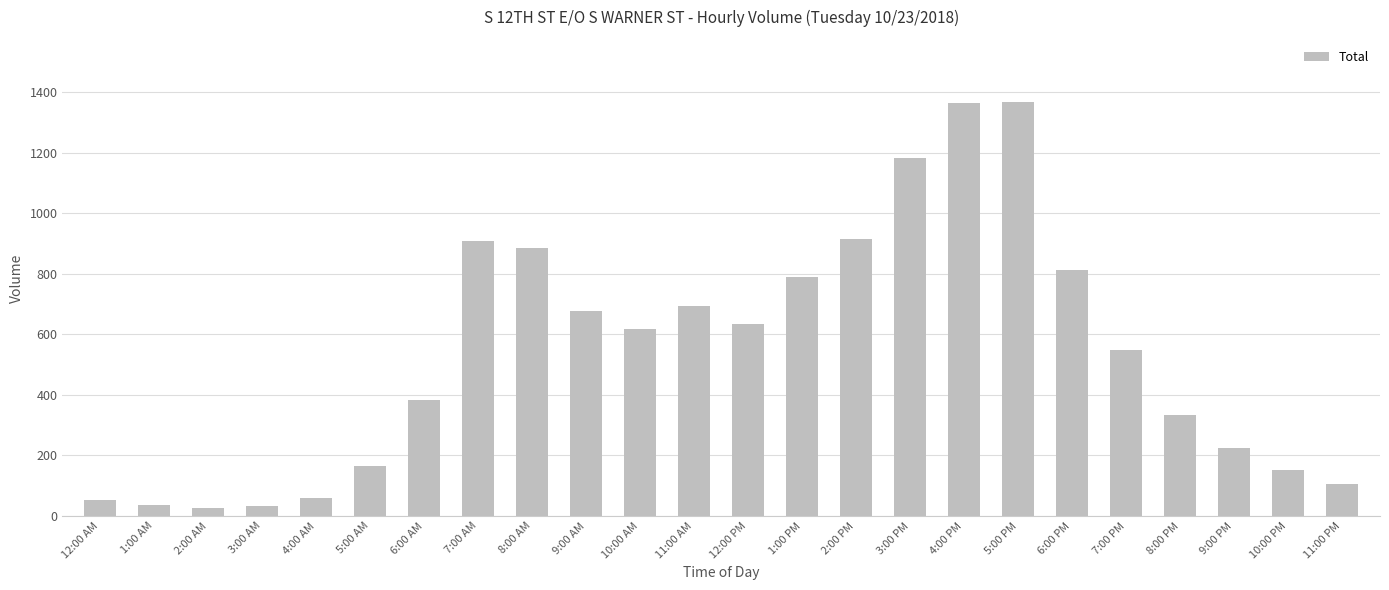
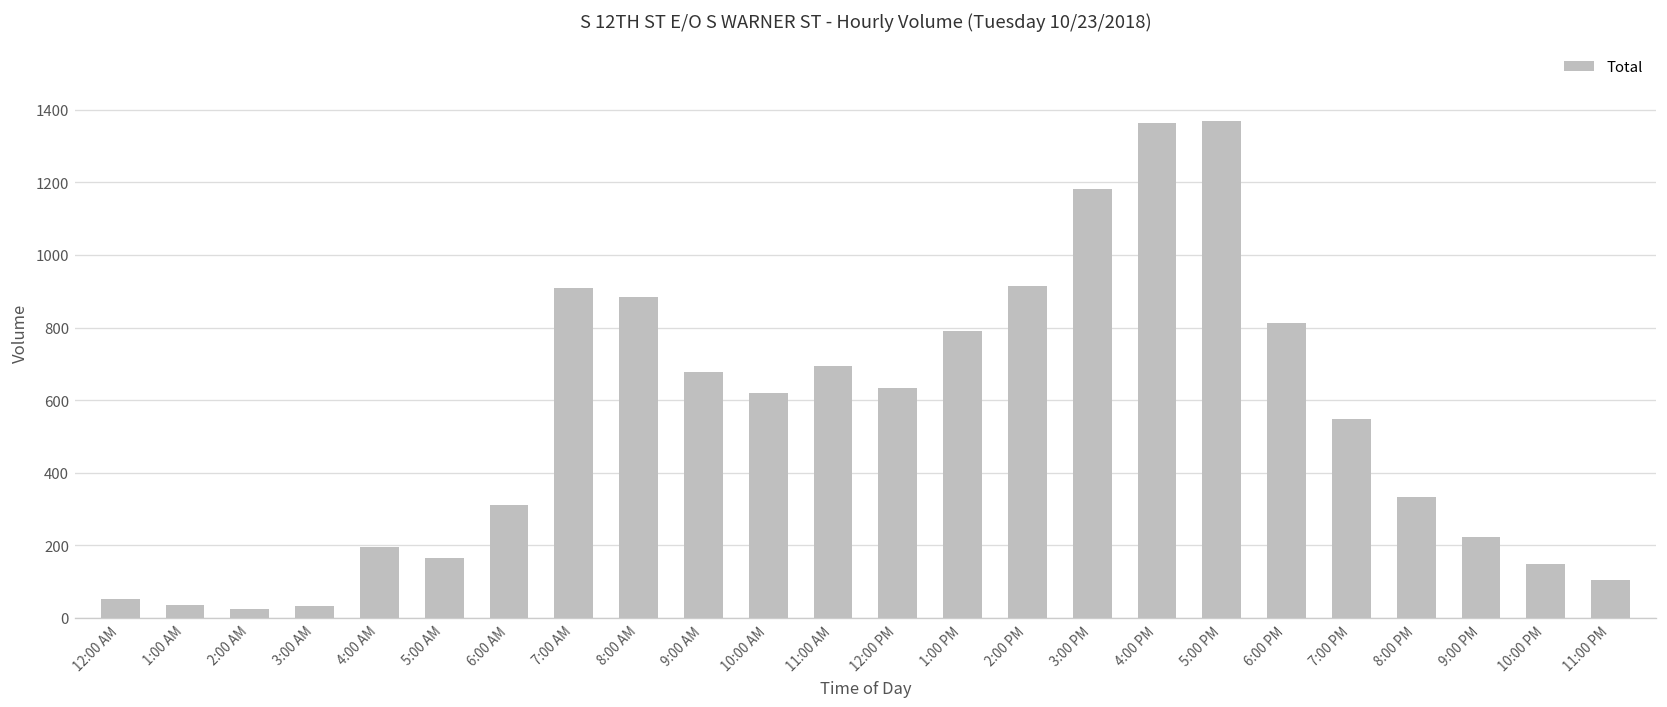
  {
    "12:00 AM": 50,
    "1:00 AM": 40,
    "2:00 AM": 30,
    "3:00 AM": 30,
-   "4:00 AM": 60,
+   "4:00 AM": 200,
    "5:00 AM": 170,
-   "6:00 AM": 380,
+   "6:00 AM": 310,
    "7:00 AM": 910,
    "8:00 AM": 890,
    "9:00 AM": 680,
    "10:00 AM": 620,
    "11:00 AM": 690,
    "12:00 PM": 630,
    "1:00 PM": 790,
    "2:00 PM": 920,
    "3:00 PM": 1180,
    "4:00 PM": 1360,
    "5:00 PM": 1370,
    "6:00 PM": 810,
    "7:00 PM": 550,
    "8:00 PM": 330,
    "9:00 PM": 220,
    "10:00 PM": 150,
    "11:00 PM": 100
  }
